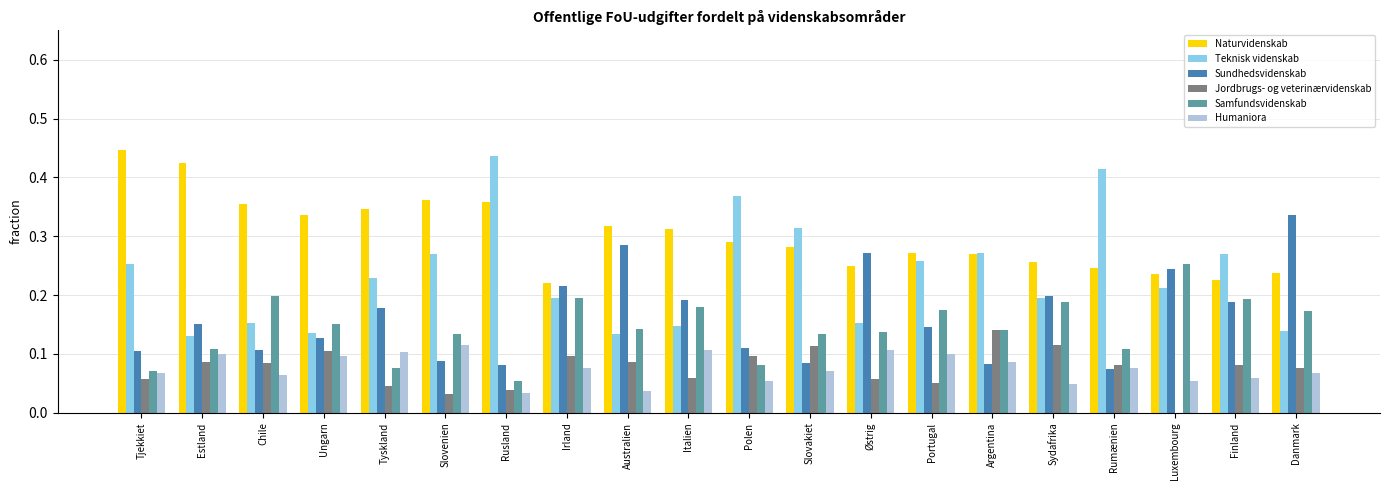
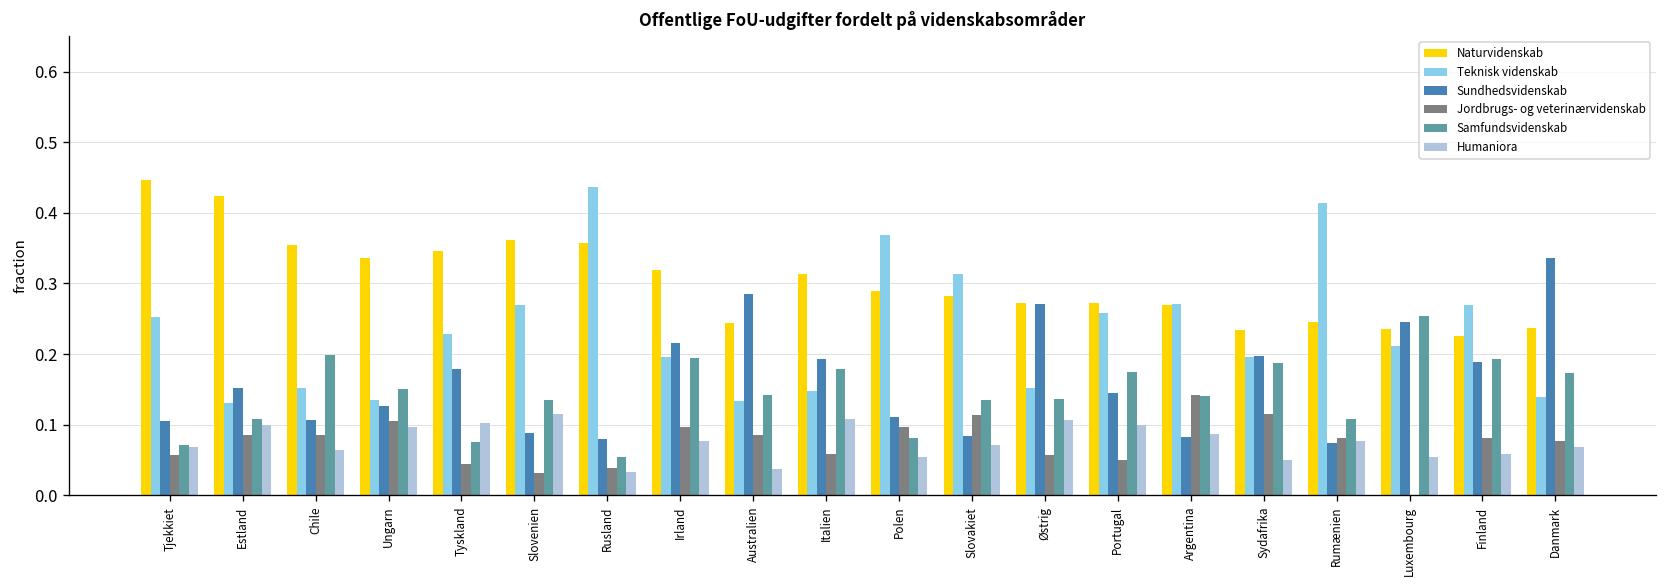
  {
    "Naturvidenskab": {
      "Tjekkiet": 0.45,
      "Estland": 0.42,
      "Chile": 0.36,
      "Ungarn": 0.34,
      "Tyskland": 0.35,
      "Slovenien": 0.36,
      "Rusland": 0.36,
-     "Irland": 0.22,
-     "Australien": 0.32,
+     "Irland": 0.32,
+     "Australien": 0.24,
      "Italien": 0.31,
      "Polen": 0.29,
      "Slovakiet": 0.28,
-     "Østrig": 0.25,
+     "Østrig": 0.27,
      "Portugal": 0.27,
      "Argentina": 0.27,
-     "Sydafrika": 0.26,
+     "Sydafrika": 0.23,
      "Rumænien": 0.25,
      "Luxembourg": 0.24,
      "Finland": 0.23,
      "Danmark": 0.24
    }
  }
